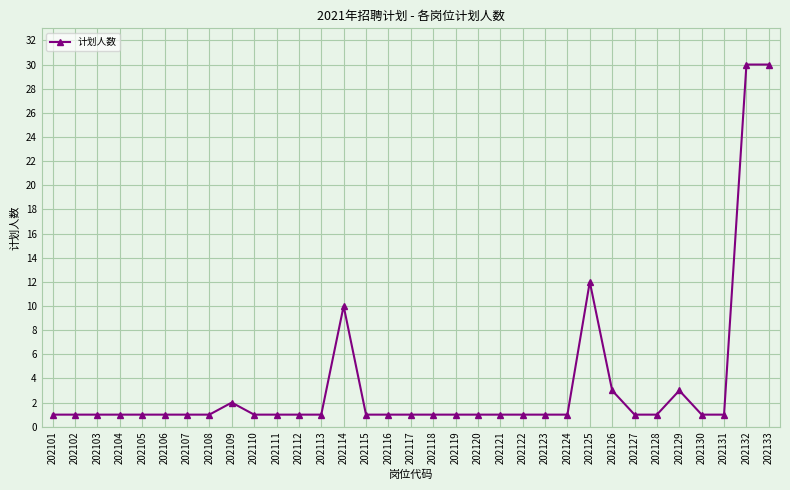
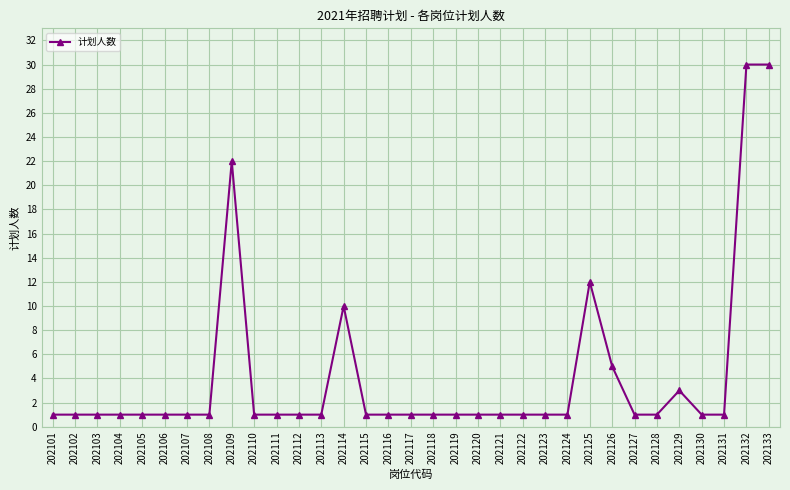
  {
    "202101": 1,
    "202102": 1,
    "202103": 1,
    "202104": 1,
    "202105": 1,
    "202106": 1,
    "202107": 1,
    "202108": 1,
-   "202109": 2,
+   "202109": 22,
    "202110": 1,
    "202111": 1,
    "202112": 1,
    "202113": 1,
    "202114": 10,
    "202115": 1,
    "202116": 1,
    "202117": 1,
    "202118": 1,
    "202119": 1,
    "202120": 1,
    "202121": 1,
    "202122": 1,
    "202123": 1,
    "202124": 1,
    "202125": 12,
-   "202126": 3,
+   "202126": 5,
    "202127": 1,
    "202128": 1,
    "202129": 3,
    "202130": 1,
    "202131": 1,
    "202132": 30,
    "202133": 30
  }
